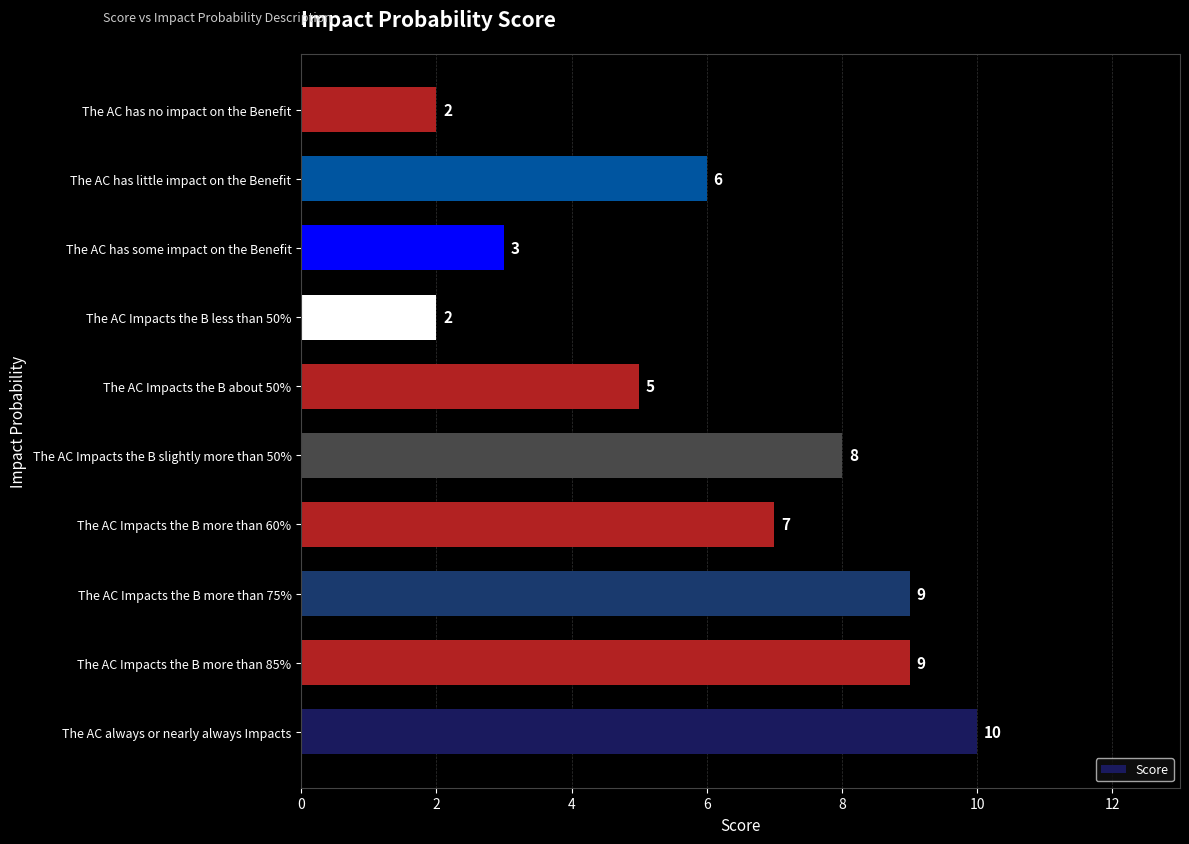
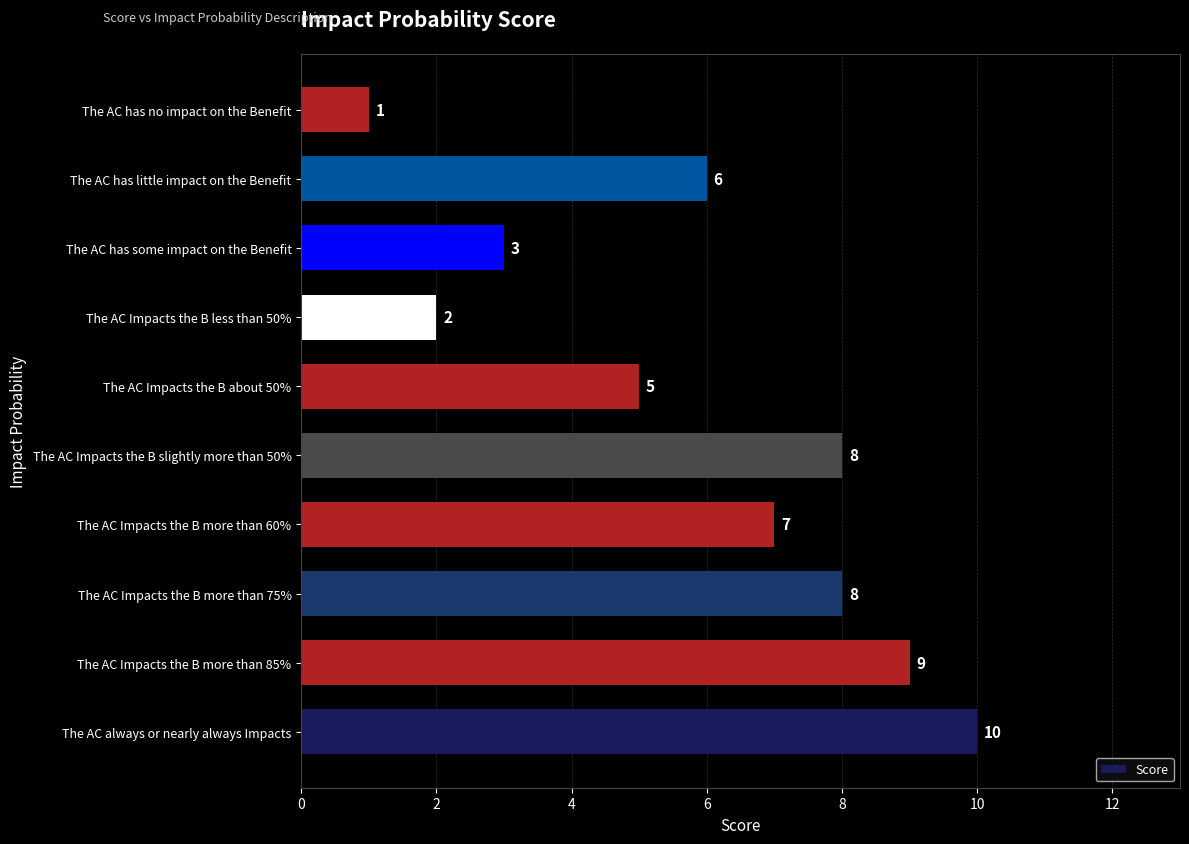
  {
-   "The AC has no impact on the Benefit": 2,
+   "The AC has no impact on the Benefit": 1,
    "The AC has little impact on the Benefit": 6,
    "The AC has some impact on the Benefit": 3,
    "The AC Impacts the B less than 50%": 2,
    "The AC Impacts the B about 50%": 5,
    "The AC Impacts the B slightly more than 50%": 8,
    "The AC Impacts the B more than 60%": 7,
-   "The AC Impacts the B more than 75%": 9,
+   "The AC Impacts the B more than 75%": 8,
    "The AC Impacts the B more than 85%": 9,
    "The AC always or nearly always Impacts": 10
  }
